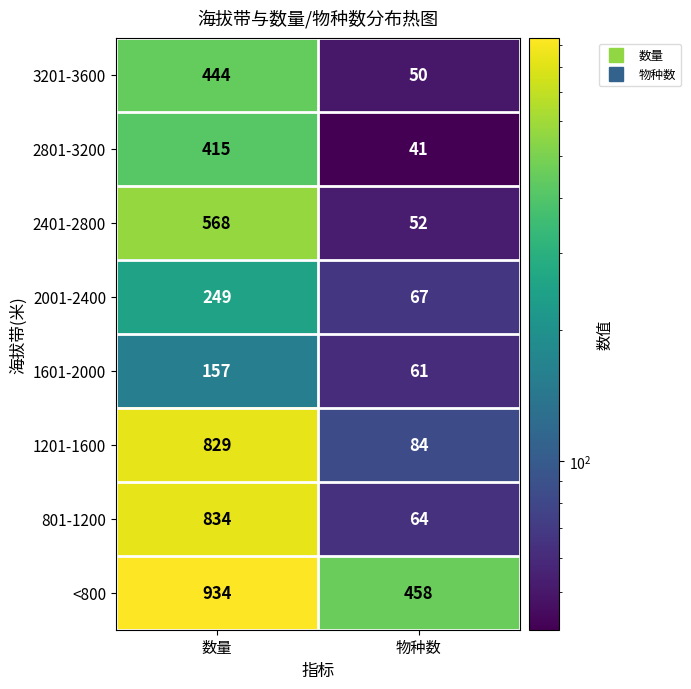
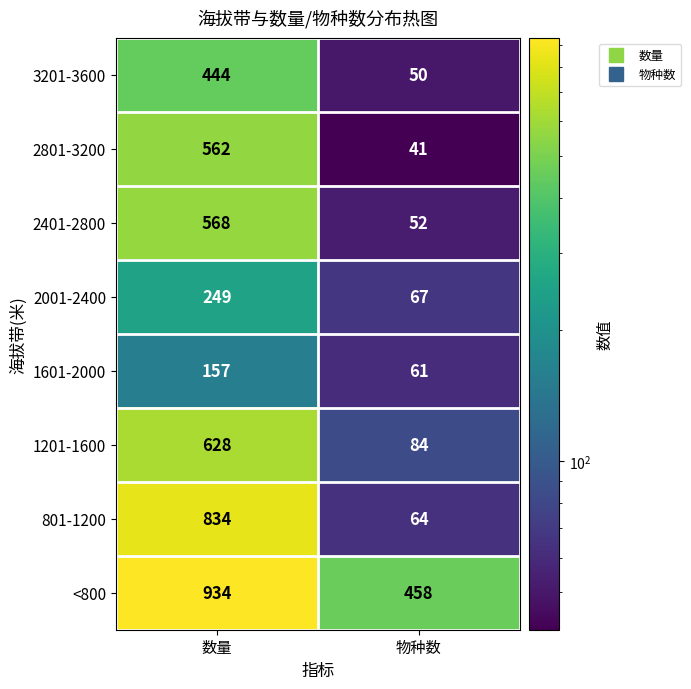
  {
    "3201-3600": {
      "数量": 444,
      "物种数": 50
    },
    "2801-3200": {
-     "数量": 415,
+     "数量": 562,
      "物种数": 41
    },
    "2401-2800": {
      "数量": 568,
      "物种数": 52
    },
    "2001-2400": {
      "数量": 249,
      "物种数": 67
    },
    "1601-2000": {
      "数量": 157,
      "物种数": 61
    },
    "1201-1600": {
-     "数量": 829,
+     "数量": 628,
      "物种数": 84
    },
    "801-1200": {
      "数量": 834,
      "物种数": 64
    },
    "<800": {
      "数量": 934,
      "物种数": 458
    }
  }
